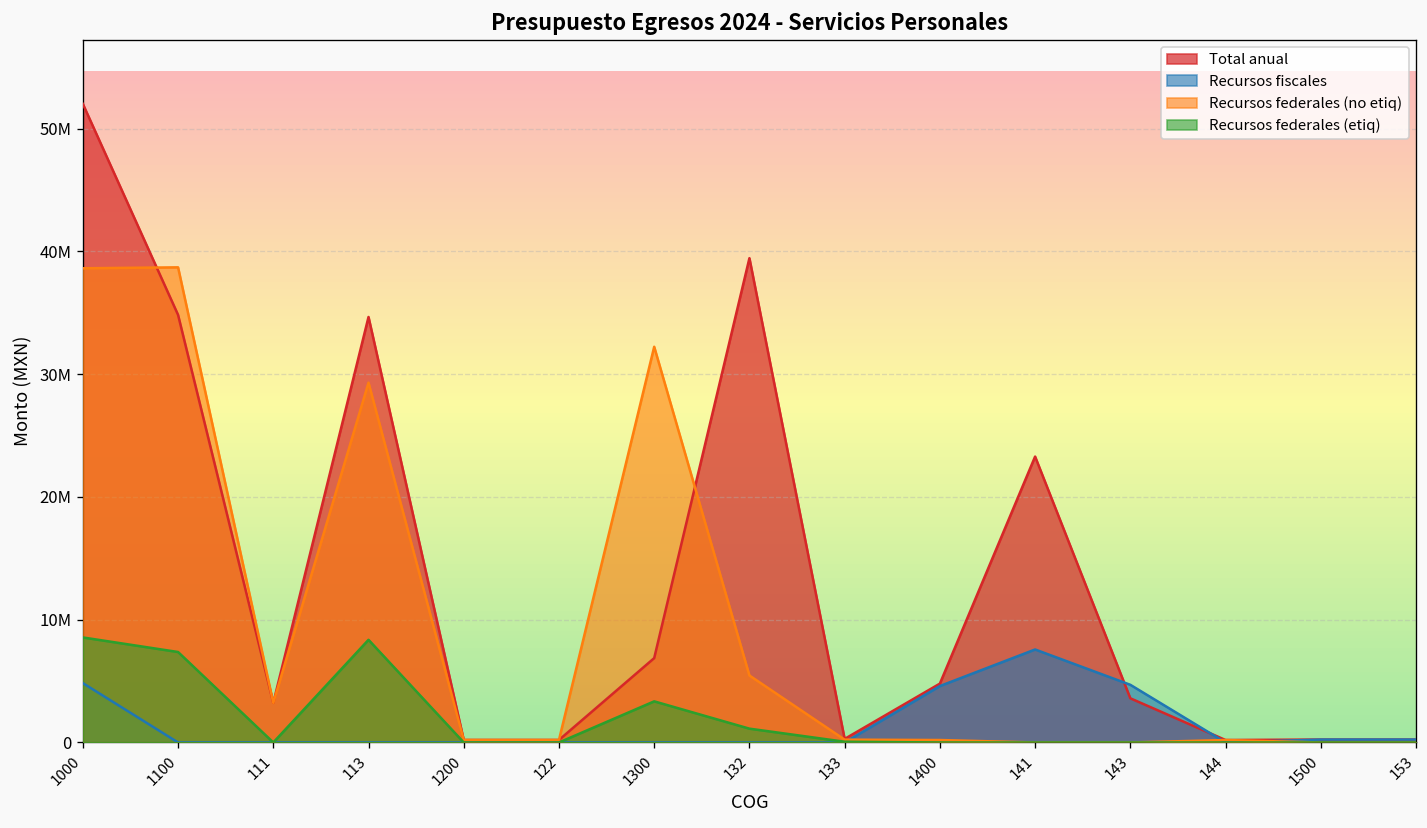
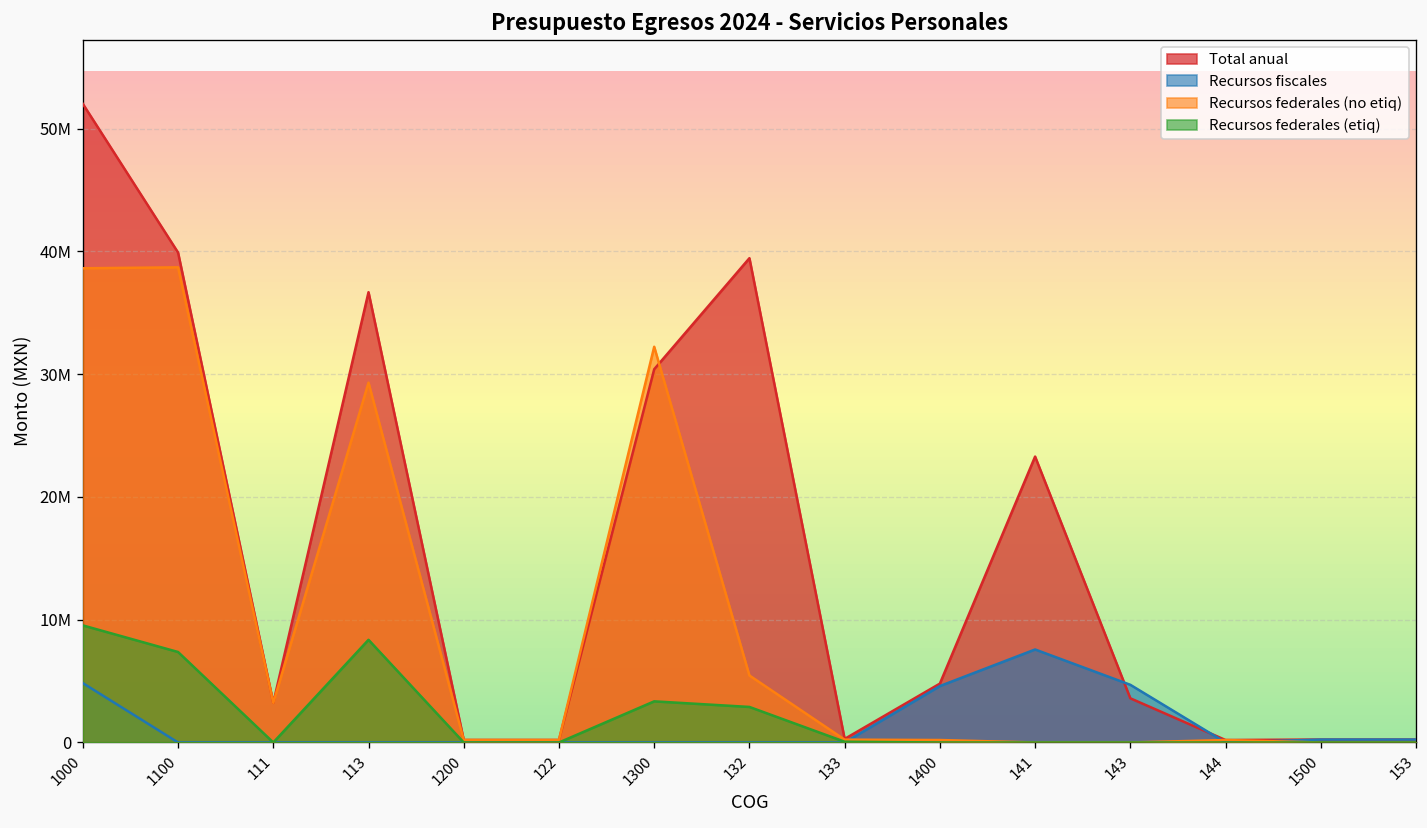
  {
    "Total anual": {
      "1000": 52000000,
-     "1100": 34800000,
-     "113": 34700000,
-     "1300": 6900000,
+     "1100": 39900000,
+     "113": 36700000,
+     "1300": 30400000,
      "132": 39400000,
      "141": 23300000,
      "143": 3600000
    },
    "Recursos fiscales": {
      "1000": 4800000,
      "1100": 0,
      "113": 0,
      "1300": 0,
      "132": 0,
      "141": 7600000,
      "143": 4700000
    },
    "Recursos federales (no etiq)": {
      "1000": 38600000,
      "1100": 38700000,
      "113": 29300000,
      "1300": 32200000,
      "132": 5500000
    },
    "Recursos federales (etiq)": {
-     "1000": 8600000,
+     "1000": 9500000,
      "1100": 7400000,
      "113": 8400000,
      "1300": 3400000,
-     "132": 1100000
+     "132": 2900000
    }
  }
